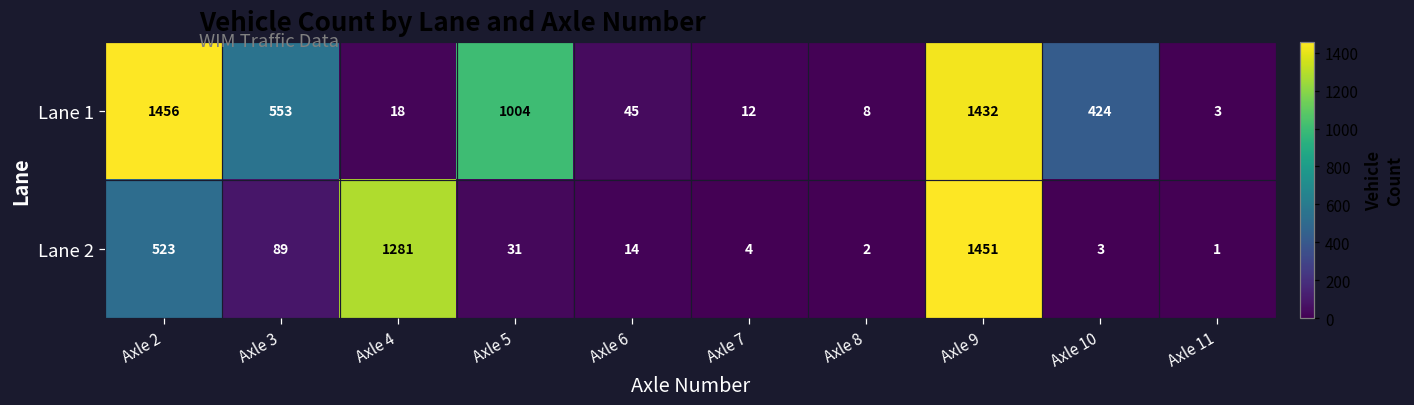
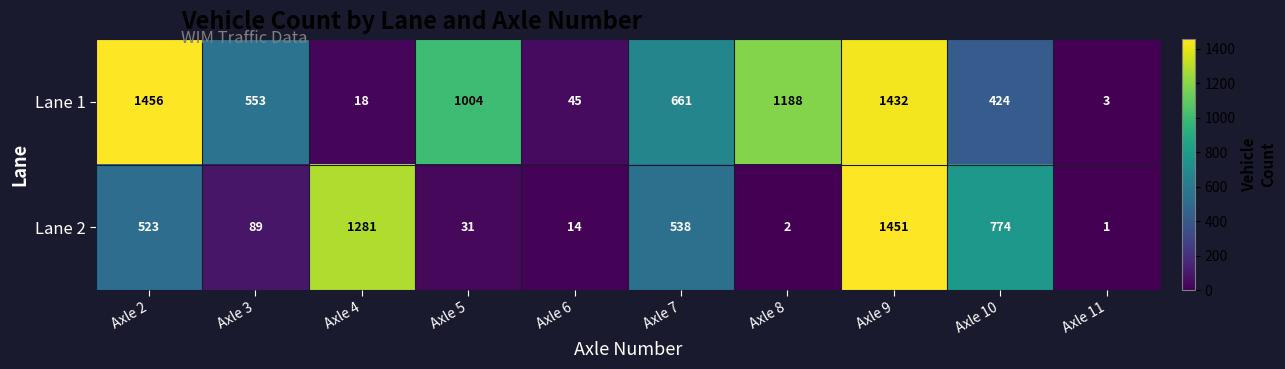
  {
    "Lane 1": {
      "Axle 2": 1456,
      "Axle 3": 553,
      "Axle 4": 18,
      "Axle 5": 1004,
      "Axle 6": 45,
-     "Axle 7": 12,
-     "Axle 8": 8,
+     "Axle 7": 661,
+     "Axle 8": 1188,
      "Axle 9": 1432,
      "Axle 10": 424,
      "Axle 11": 3
    },
    "Lane 2": {
      "Axle 2": 523,
      "Axle 3": 89,
      "Axle 4": 1281,
      "Axle 5": 31,
      "Axle 6": 14,
-     "Axle 7": 4,
+     "Axle 7": 538,
      "Axle 8": 2,
      "Axle 9": 1451,
-     "Axle 10": 3,
+     "Axle 10": 774,
      "Axle 11": 1
    }
  }
